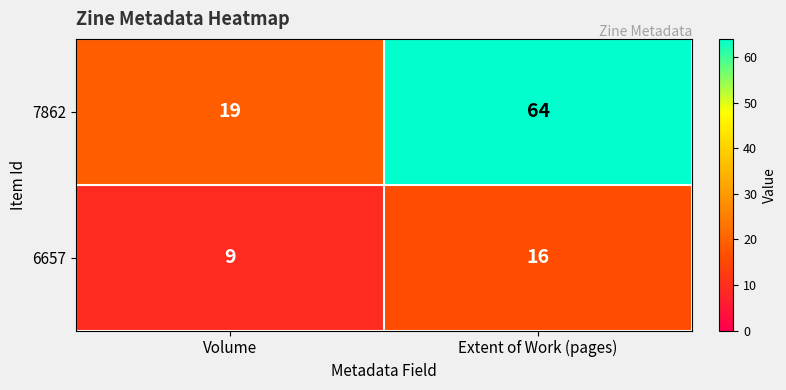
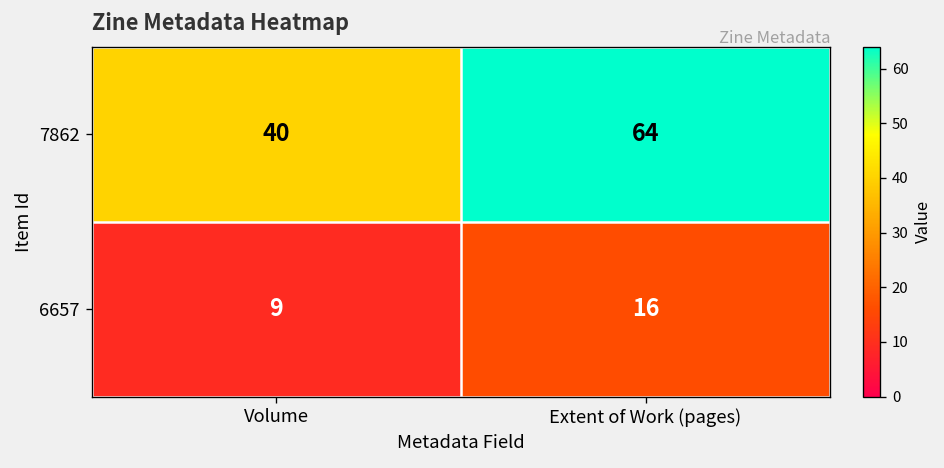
  {
    "7862": {
-     "Volume": 19,
+     "Volume": 40,
      "Extent of Work (pages)": 64
    },
    "6657": {
      "Volume": 9,
      "Extent of Work (pages)": 16
    }
  }
